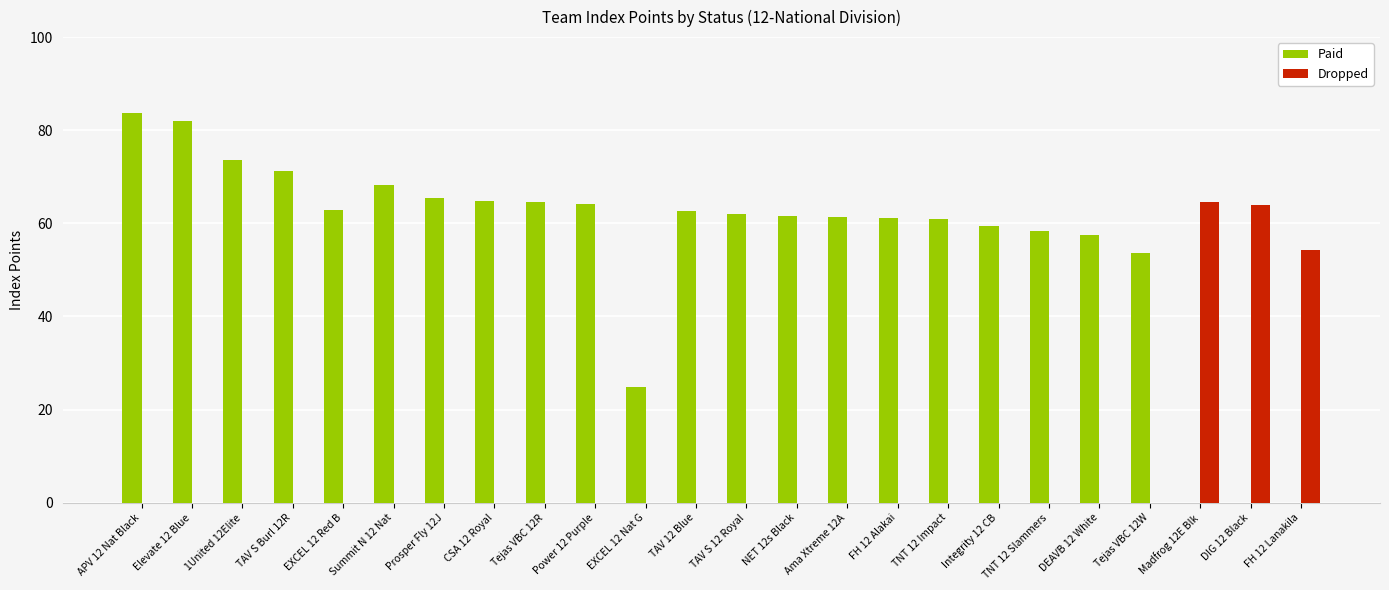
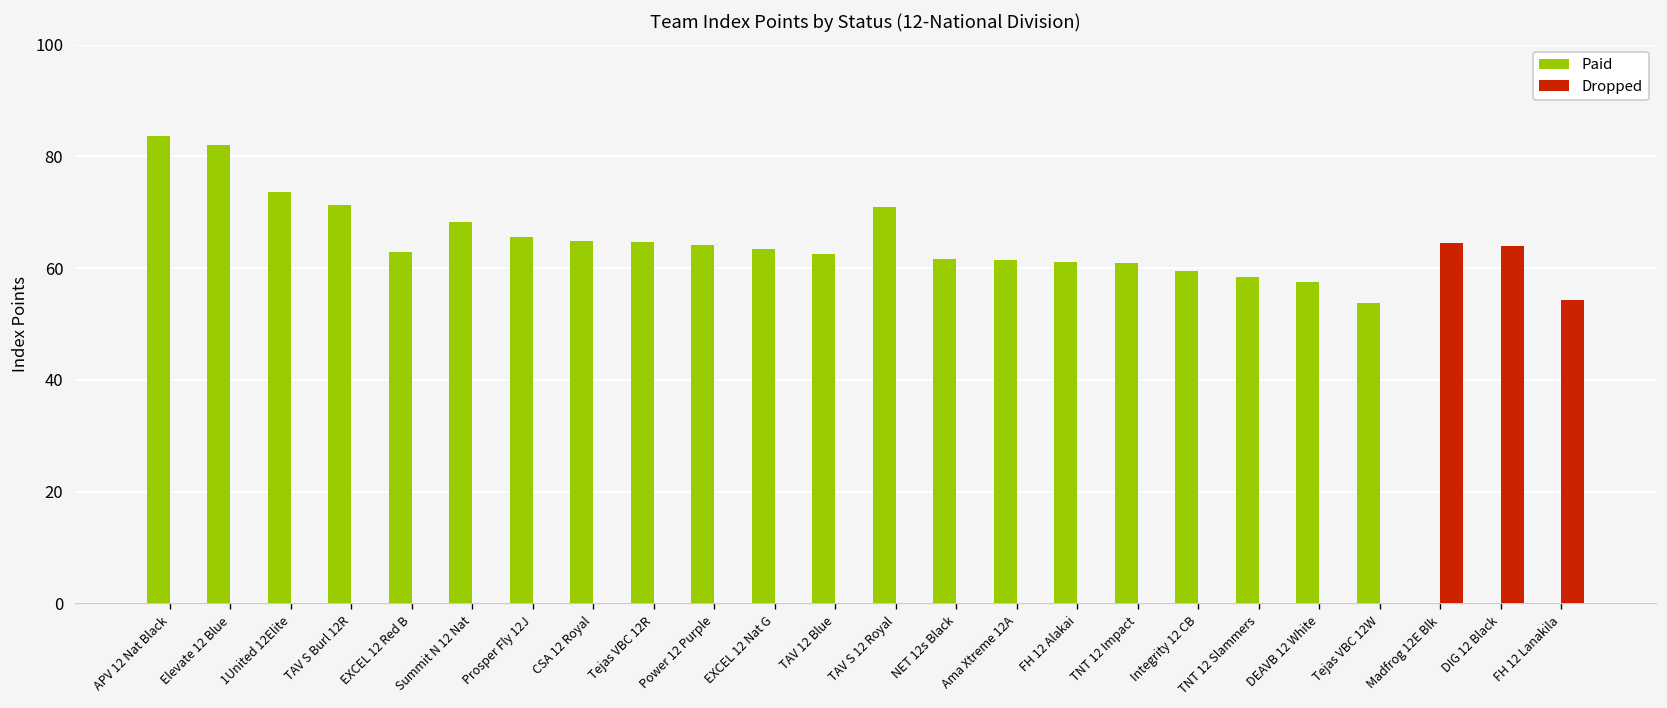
  {
    "Paid": {
      "APV 12 Nat Black": 84,
      "Elevate 12 Blue": 82,
      "1United 12Elite": 74,
      "TAV S Burl 12R": 71,
      "EXCEL 12 Red B": 63,
      "Summit N 12 Nat": 68,
      "Prosper Fly 12J": 66,
      "CSA 12 Royal": 65,
      "Tejas VBC 12R": 65,
      "Power 12 Purple": 64,
-     "EXCEL 12 Nat G": 25,
+     "EXCEL 12 Nat G": 63,
      "TAV 12 Blue": 63,
-     "TAV S 12 Royal": 62,
+     "TAV S 12 Royal": 71,
      "NET 12s Black": 62,
      "Ama Xtreme 12A": 61,
      "FH 12 Alakai": 61,
      "TNT 12 Impact": 61,
      "Integrity 12 CB": 59,
      "TNT 12 Slammers": 58,
      "DEAVB 12 White": 57,
      "Tejas VBC 12W": 54,
      "Madfrog 12E Blk": 0,
      "DIG 12 Black": 0,
      "FH 12 Lanakila": 0
    },
    "Dropped": {
      "APV 12 Nat Black": 0,
      "Elevate 12 Blue": 0,
      "1United 12Elite": 0,
      "TAV S Burl 12R": 0,
      "EXCEL 12 Red B": 0,
      "Summit N 12 Nat": 0,
      "Prosper Fly 12J": 0,
      "CSA 12 Royal": 0,
      "Tejas VBC 12R": 0,
      "Power 12 Purple": 0,
      "EXCEL 12 Nat G": 0,
      "TAV 12 Blue": 0,
      "TAV S 12 Royal": 0,
      "NET 12s Black": 0,
      "Ama Xtreme 12A": 0,
      "FH 12 Alakai": 0,
      "TNT 12 Impact": 0,
      "Integrity 12 CB": 0,
      "TNT 12 Slammers": 0,
      "DEAVB 12 White": 0,
      "Tejas VBC 12W": 0,
      "Madfrog 12E Blk": 65,
      "DIG 12 Black": 64,
      "FH 12 Lanakila": 54
    }
  }
